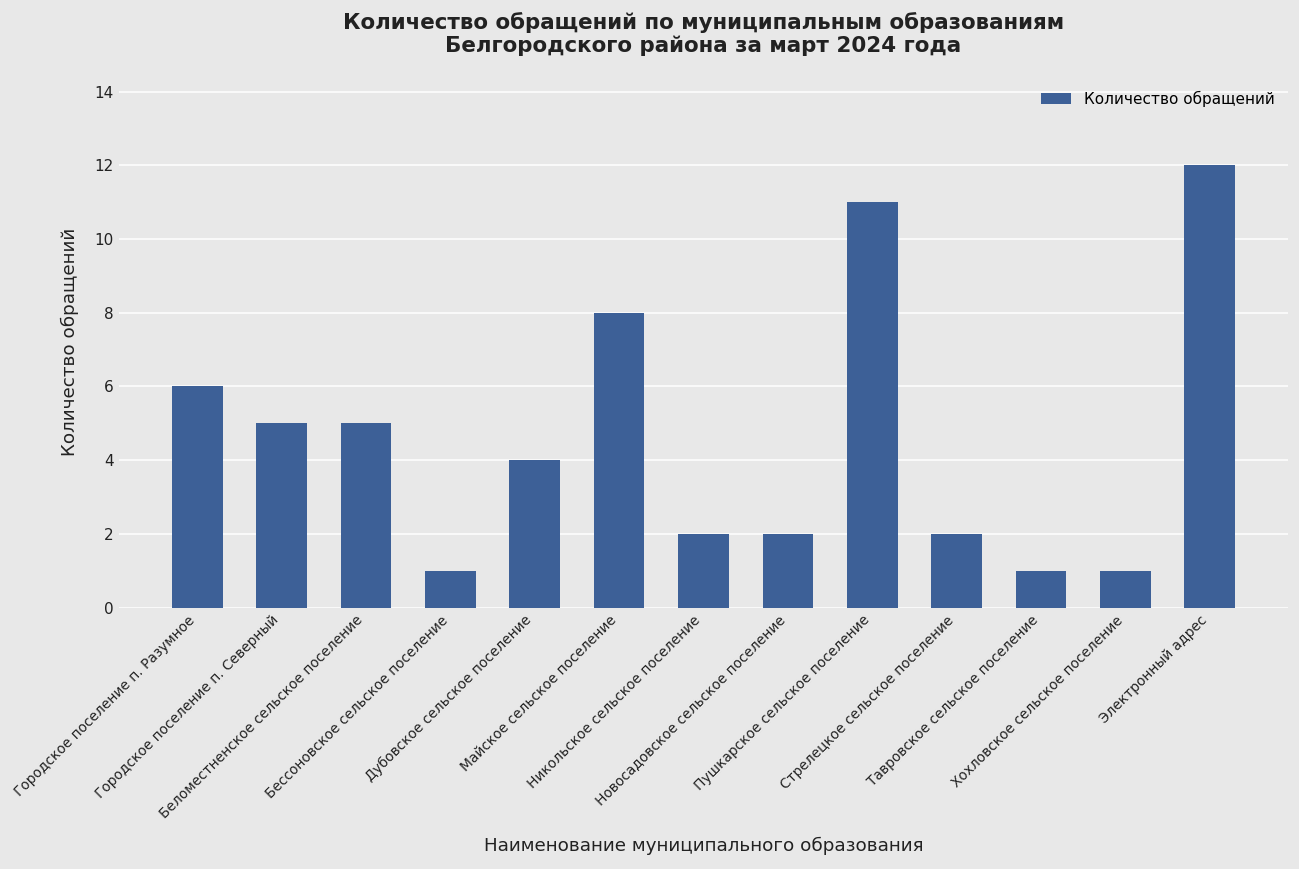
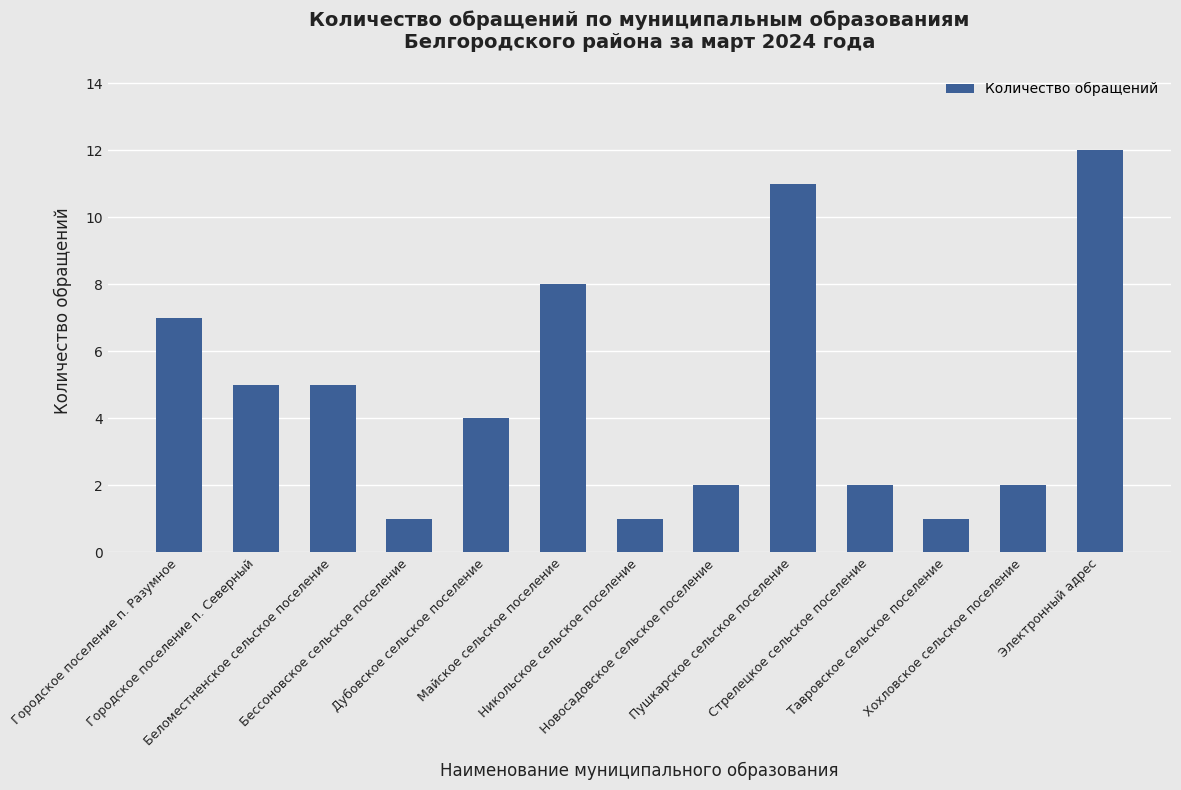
  {
-   "Городское поселение п. Разумное": 6,
+   "Городское поселение п. Разумное": 7,
    "Городское поселение п. Северный": 5,
    "Беломестненское сельское поселение": 5,
    "Бессоновское сельское поселение": 1,
    "Дубовское сельское поселение": 4,
    "Майское сельское поселение": 8,
-   "Никольское сельское поселение": 2,
+   "Никольское сельское поселение": 1,
    "Новосадовское сельское поселение": 2,
    "Пушкарское сельское поселение": 11,
    "Стрелецкое сельское поселение": 2,
    "Тавровское сельское поселение": 1,
-   "Хохловское сельское поселение": 1,
+   "Хохловское сельское поселение": 2,
    "Электронный адрес": 12
  }
